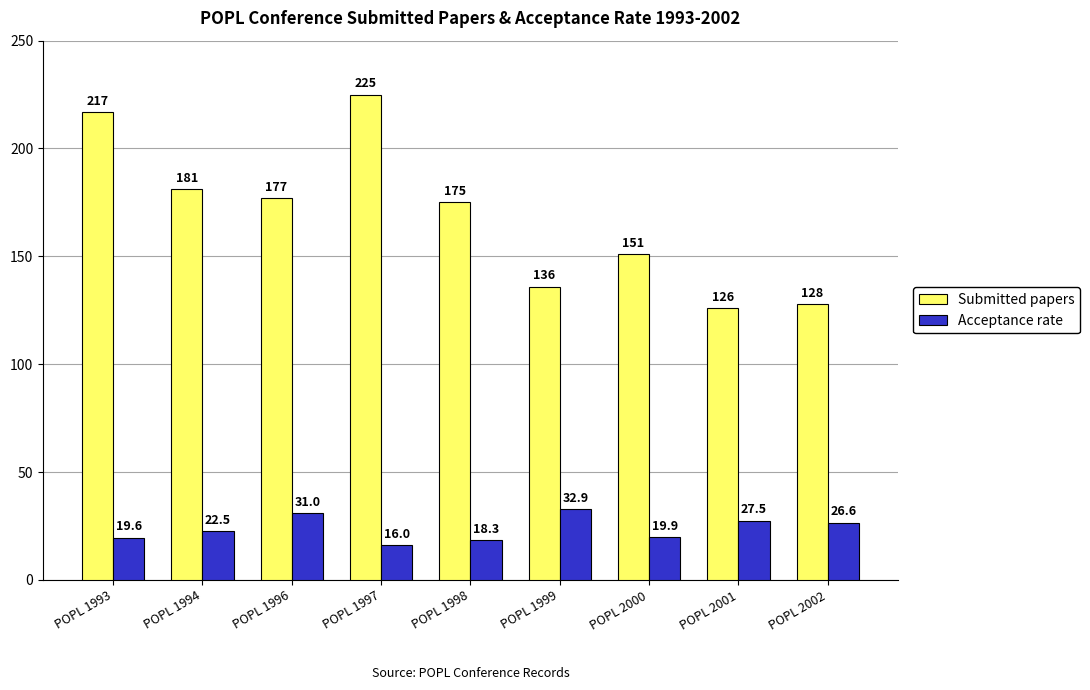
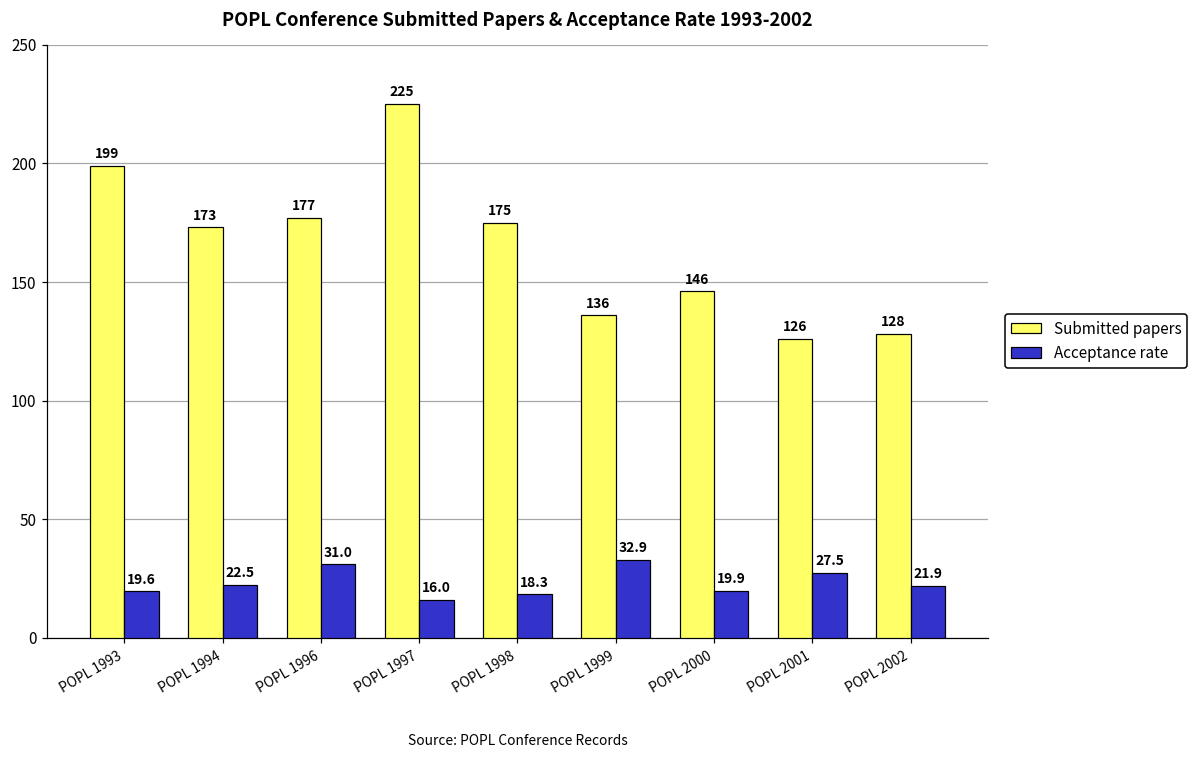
  {
    "Submitted papers": {
-     "POPL 1993": 217,
-     "POPL 1994": 181,
+     "POPL 1993": 199,
+     "POPL 1994": 173,
      "POPL 1996": 177,
      "POPL 1997": 225,
      "POPL 1998": 175,
      "POPL 1999": 136,
-     "POPL 2000": 151,
+     "POPL 2000": 146,
      "POPL 2001": 126,
      "POPL 2002": 128
    },
    "Acceptance rate": {
      "POPL 1993": 19.6,
      "POPL 1994": 22.5,
      "POPL 1996": 31.0,
      "POPL 1997": 16.0,
      "POPL 1998": 18.3,
      "POPL 1999": 32.9,
      "POPL 2000": 19.9,
      "POPL 2001": 27.5,
-     "POPL 2002": 26.6
+     "POPL 2002": 21.9
    }
  }
